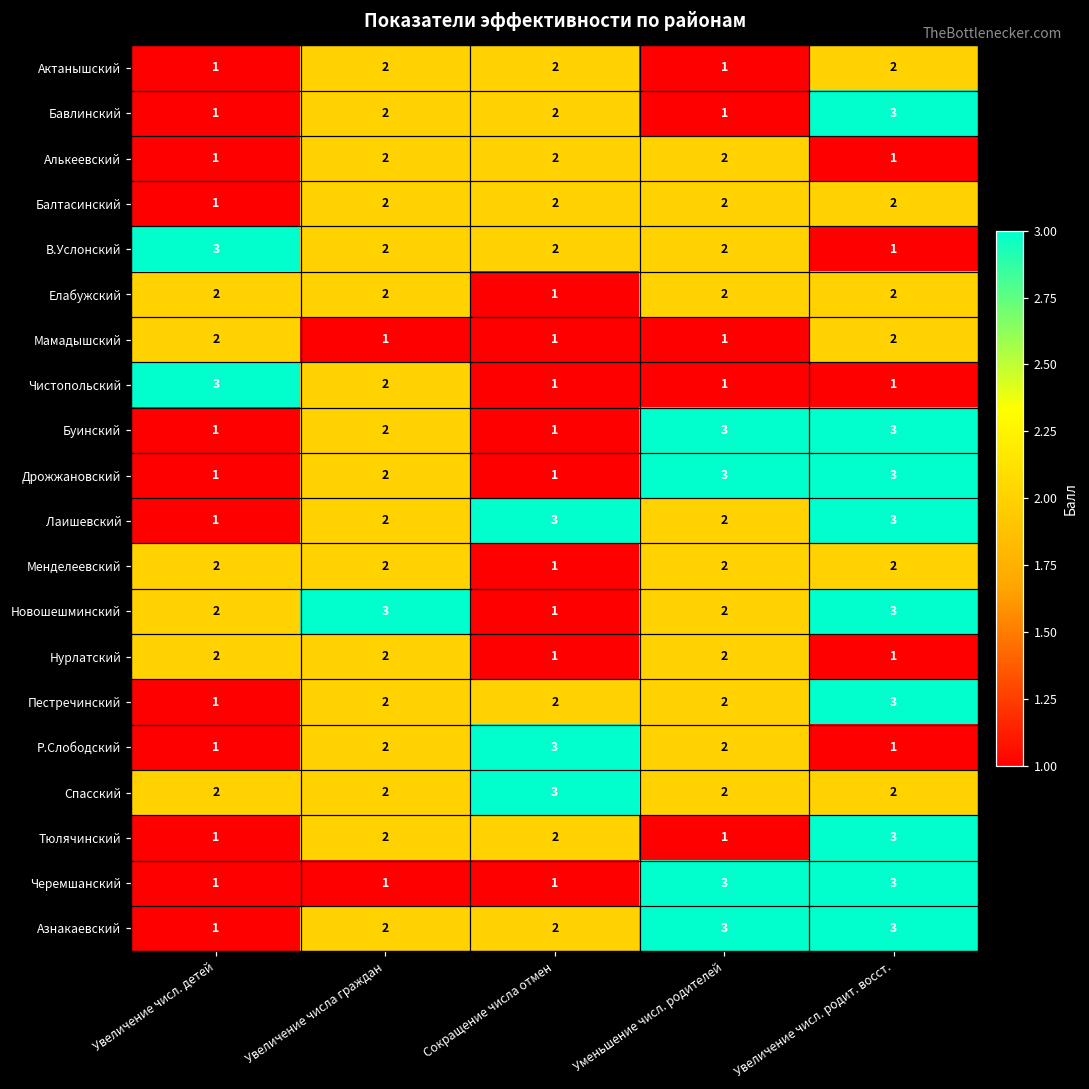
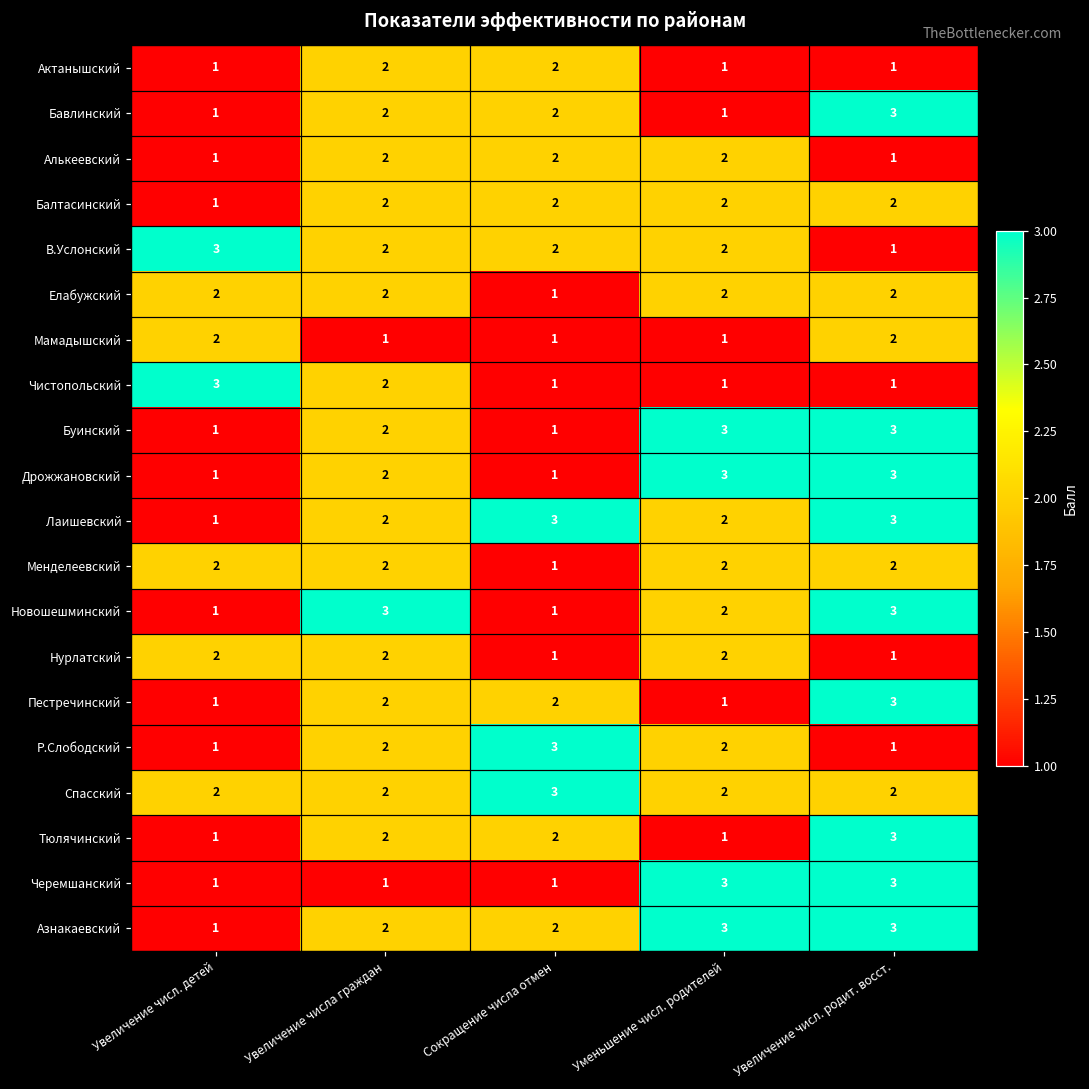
  {
    "Актанышский": {
      "Увеличение числ. детей": 1,
      "Увеличение числа граждан": 2,
      "Сокращение числа отмен": 2,
      "Уменьшение числ. родителей": 1,
-     "Увеличение числ. родит. восст.": 2
+     "Увеличение числ. родит. восст.": 1
    },
    "Бавлинский": {
      "Увеличение числ. детей": 1,
      "Увеличение числа граждан": 2,
      "Сокращение числа отмен": 2,
      "Уменьшение числ. родителей": 1,
      "Увеличение числ. родит. восст.": 3
    },
    "Алькеевский": {
      "Увеличение числ. детей": 1,
      "Увеличение числа граждан": 2,
      "Сокращение числа отмен": 2,
      "Уменьшение числ. родителей": 2,
      "Увеличение числ. родит. восст.": 1
    },
    "Балтасинский": {
      "Увеличение числ. детей": 1,
      "Увеличение числа граждан": 2,
      "Сокращение числа отмен": 2,
      "Уменьшение числ. родителей": 2,
      "Увеличение числ. родит. восст.": 2
    },
    "В.Услонский": {
      "Увеличение числ. детей": 3,
      "Увеличение числа граждан": 2,
      "Сокращение числа отмен": 2,
      "Уменьшение числ. родителей": 2,
      "Увеличение числ. родит. восст.": 1
    },
    "Елабужский": {
      "Увеличение числ. детей": 2,
      "Увеличение числа граждан": 2,
      "Сокращение числа отмен": 1,
      "Уменьшение числ. родителей": 2,
      "Увеличение числ. родит. восст.": 2
    },
    "Мамадышский": {
      "Увеличение числ. детей": 2,
      "Увеличение числа граждан": 1,
      "Сокращение числа отмен": 1,
      "Уменьшение числ. родителей": 1,
      "Увеличение числ. родит. восст.": 2
    },
    "Чистопольский": {
      "Увеличение числ. детей": 3,
      "Увеличение числа граждан": 2,
      "Сокращение числа отмен": 1,
      "Уменьшение числ. родителей": 1,
      "Увеличение числ. родит. восст.": 1
    },
    "Буинский": {
      "Увеличение числ. детей": 1,
      "Увеличение числа граждан": 2,
      "Сокращение числа отмен": 1,
      "Уменьшение числ. родителей": 3,
      "Увеличение числ. родит. восст.": 3
    },
    "Дрожжановский": {
      "Увеличение числ. детей": 1,
      "Увеличение числа граждан": 2,
      "Сокращение числа отмен": 1,
      "Уменьшение числ. родителей": 3,
      "Увеличение числ. родит. восст.": 3
    },
    "Лаишевский": {
      "Увеличение числ. детей": 1,
      "Увеличение числа граждан": 2,
      "Сокращение числа отмен": 3,
      "Уменьшение числ. родителей": 2,
      "Увеличение числ. родит. восст.": 3
    },
    "Менделеевский": {
      "Увеличение числ. детей": 2,
      "Увеличение числа граждан": 2,
      "Сокращение числа отмен": 1,
      "Уменьшение числ. родителей": 2,
      "Увеличение числ. родит. восст.": 2
    },
    "Новошешминский": {
-     "Увеличение числ. детей": 2,
+     "Увеличение числ. детей": 1,
      "Увеличение числа граждан": 3,
      "Сокращение числа отмен": 1,
      "Уменьшение числ. родителей": 2,
      "Увеличение числ. родит. восст.": 3
    },
    "Нурлатский": {
      "Увеличение числ. детей": 2,
      "Увеличение числа граждан": 2,
      "Сокращение числа отмен": 1,
      "Уменьшение числ. родителей": 2,
      "Увеличение числ. родит. восст.": 1
    },
    "Пестречинский": {
      "Увеличение числ. детей": 1,
      "Увеличение числа граждан": 2,
      "Сокращение числа отмен": 2,
-     "Уменьшение числ. родителей": 2,
+     "Уменьшение числ. родителей": 1,
      "Увеличение числ. родит. восст.": 3
    },
    "Р.Слободский": {
      "Увеличение числ. детей": 1,
      "Увеличение числа граждан": 2,
      "Сокращение числа отмен": 3,
      "Уменьшение числ. родителей": 2,
      "Увеличение числ. родит. восст.": 1
    },
    "Спасский": {
      "Увеличение числ. детей": 2,
      "Увеличение числа граждан": 2,
      "Сокращение числа отмен": 3,
      "Уменьшение числ. родителей": 2,
      "Увеличение числ. родит. восст.": 2
    },
    "Тюлячинский": {
      "Увеличение числ. детей": 1,
      "Увеличение числа граждан": 2,
      "Сокращение числа отмен": 2,
      "Уменьшение числ. родителей": 1,
      "Увеличение числ. родит. восст.": 3
    },
    "Черемшанский": {
      "Увеличение числ. детей": 1,
      "Увеличение числа граждан": 1,
      "Сокращение числа отмен": 1,
      "Уменьшение числ. родителей": 3,
      "Увеличение числ. родит. восст.": 3
    },
    "Азнакаевский": {
      "Увеличение числ. детей": 1,
      "Увеличение числа граждан": 2,
      "Сокращение числа отмен": 2,
      "Уменьшение числ. родителей": 3,
      "Увеличение числ. родит. восст.": 3
    }
  }
